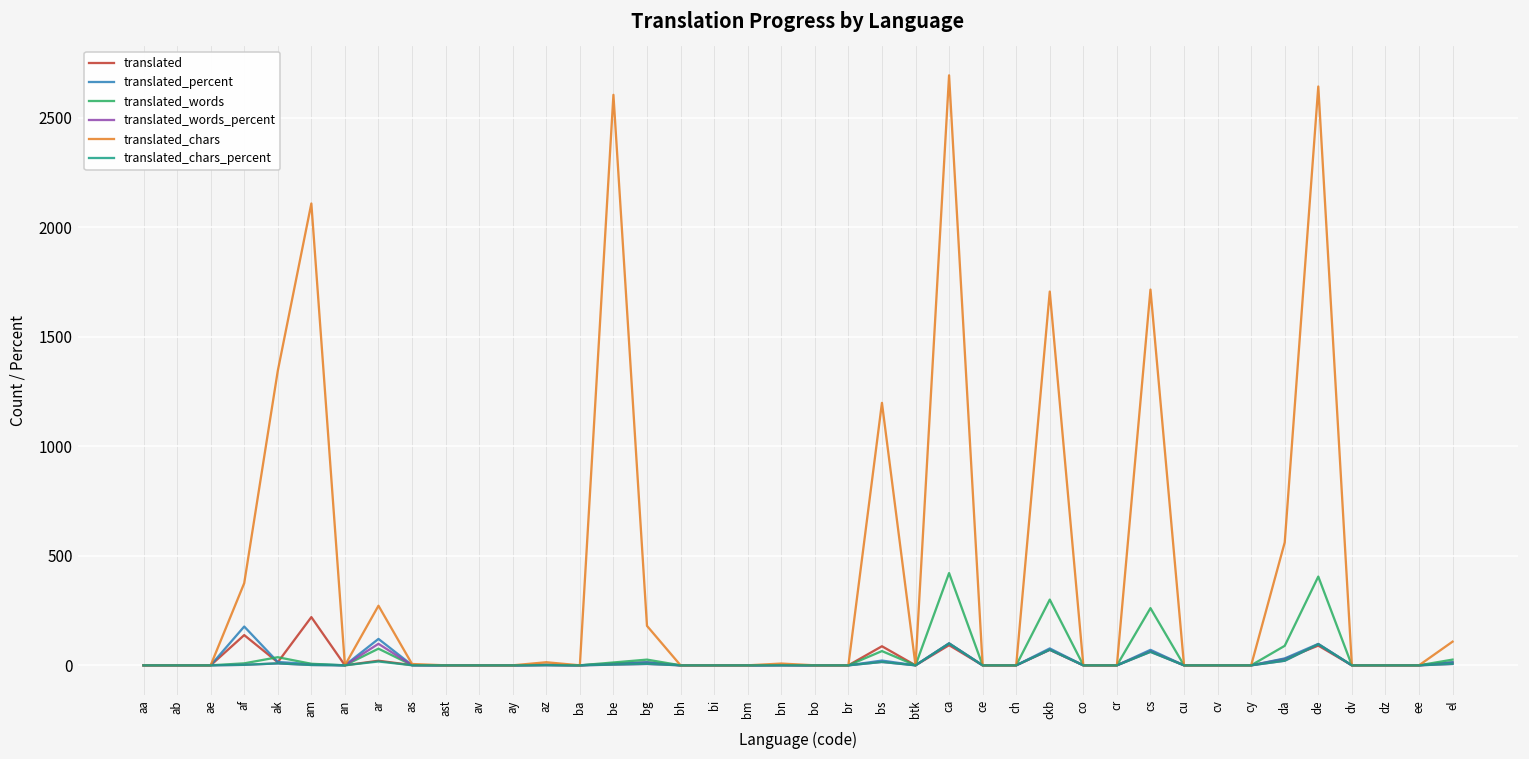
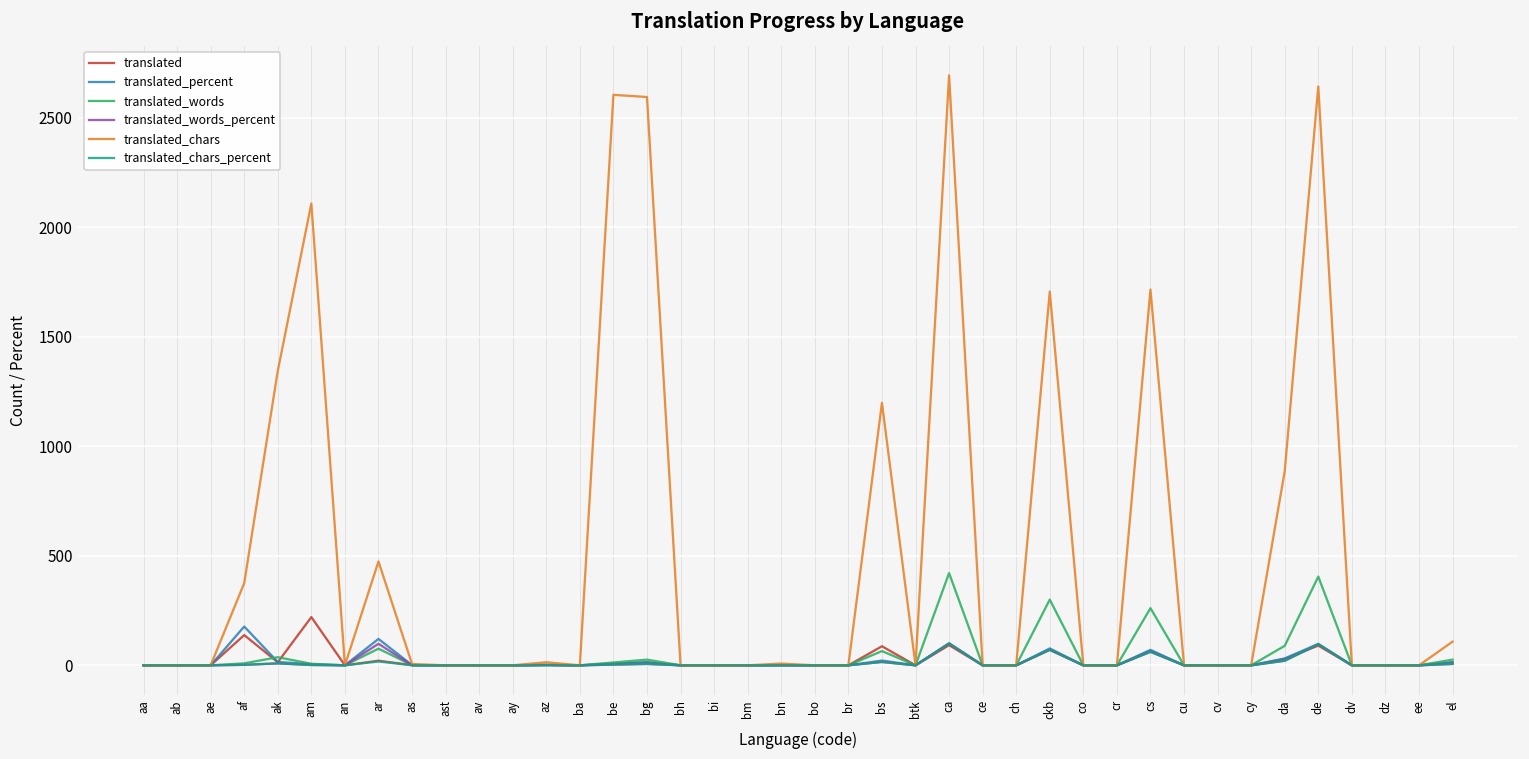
  {
    "translated": {
      "af": 140,
      "am": 220,
      "bs": 90
    },
    "translated_percent": {
      "af": 180,
      "ar": 120
    },
    "translated_words_percent": {
      "ar": 100
    },
    "translated_chars": {
      "af": 380,
      "ak": 1340,
      "am": 2110,
-     "ar": 270,
+     "ar": 470,
      "be": 2600,
-     "bg": 180,
+     "bg": 2590,
      "bs": 1200,
      "ca": 2690,
      "ckb": 1710,
      "cs": 1720,
-     "da": 560,
+     "da": 890,
      "de": 2640,
      "el": 110
    }
  }
